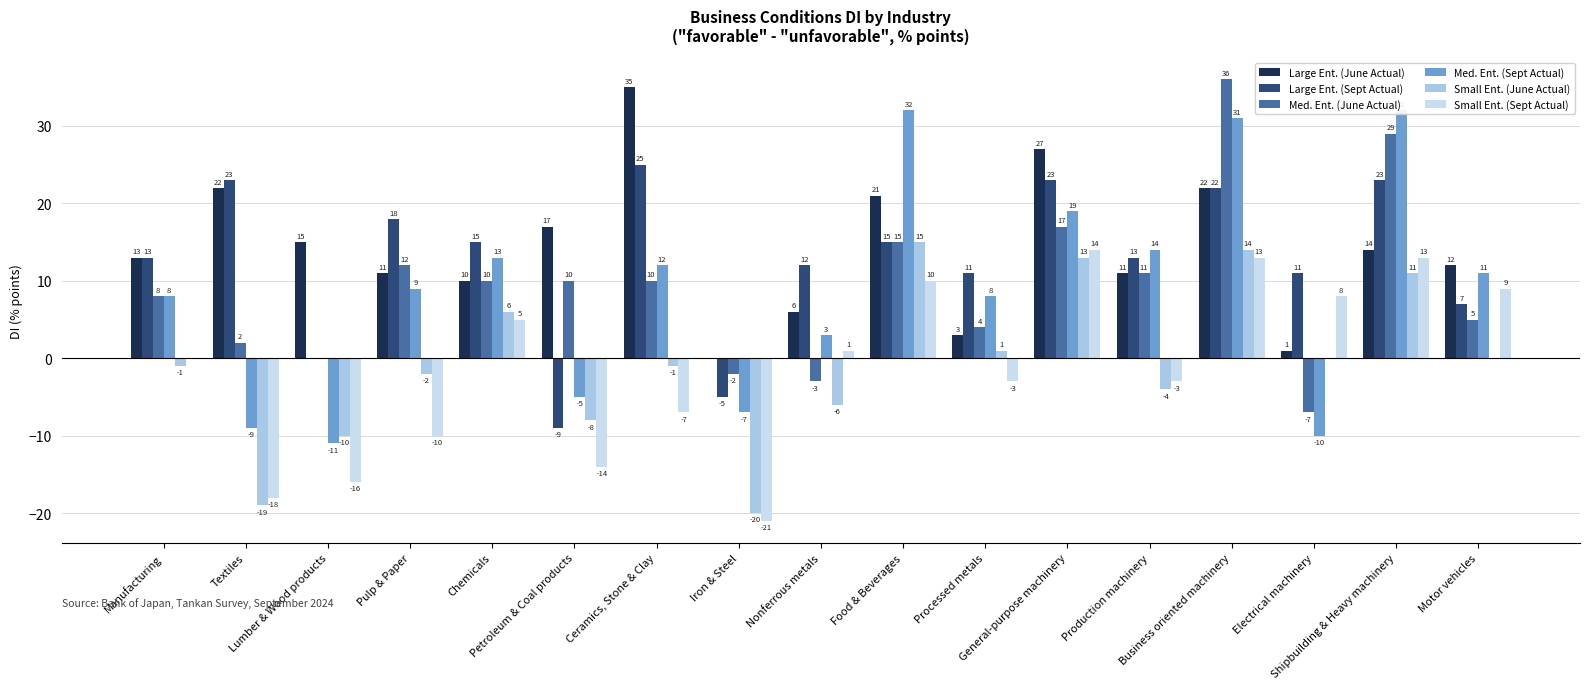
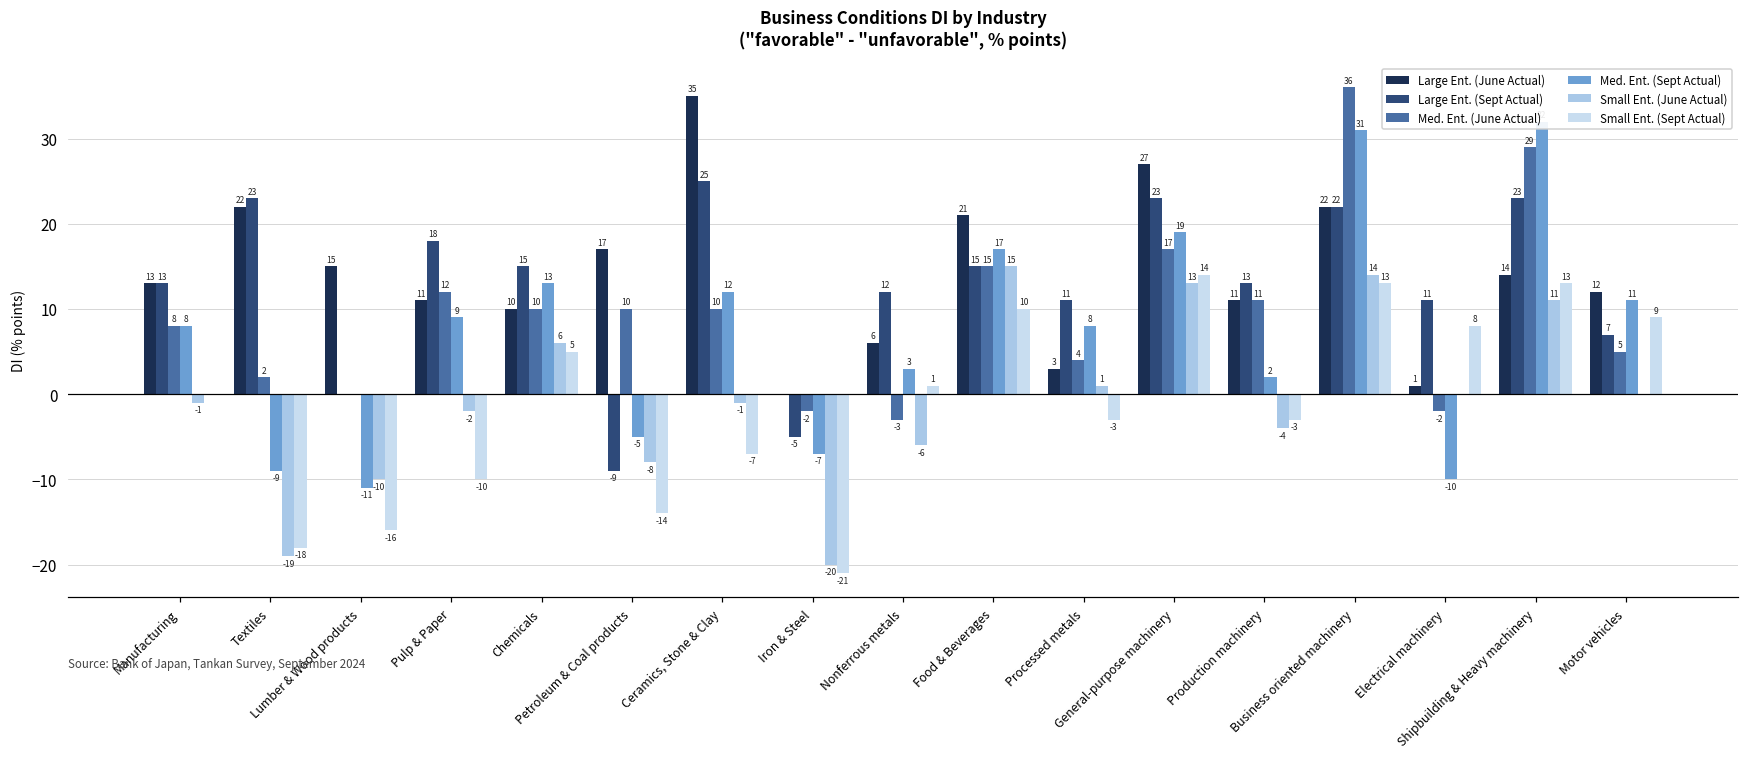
  {
    "Med. Ent. (June Actual)": {
      "Manufacturing": 8,
      "Textiles": 2,
      "Pulp & Paper": 12,
      "Chemicals": 10,
      "Petroleum & Coal products": 10,
      "Ceramics, Stone & Clay": 10,
      "Iron & Steel": -2,
      "Nonferrous metals": -3,
      "Food & Beverages": 15,
      "Processed metals": 4,
      "General-purpose machinery": 17,
      "Production machinery": 11,
      "Business oriented machinery": 36,
-     "Electrical machinery": -7,
+     "Electrical machinery": -2,
      "Shipbuilding & Heavy machinery": 29,
      "Motor vehicles": 5
    },
    "Med. Ent. (Sept Actual)": {
      "Manufacturing": 8,
      "Textiles": -9,
      "Lumber & Wood products": -11,
      "Pulp & Paper": 9,
      "Chemicals": 13,
      "Petroleum & Coal products": -5,
      "Ceramics, Stone & Clay": 12,
      "Iron & Steel": -7,
      "Nonferrous metals": 3,
-     "Food & Beverages": 32,
+     "Food & Beverages": 17,
      "Processed metals": 8,
      "General-purpose machinery": 19,
-     "Production machinery": 14,
+     "Production machinery": 2,
      "Business oriented machinery": 31,
      "Electrical machinery": -10,
      "Motor vehicles": 11
    }
  }
